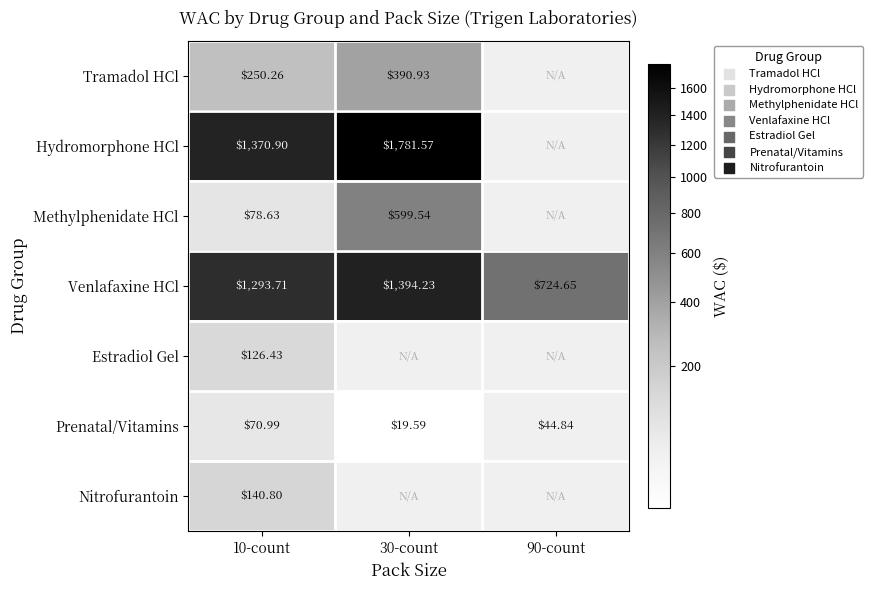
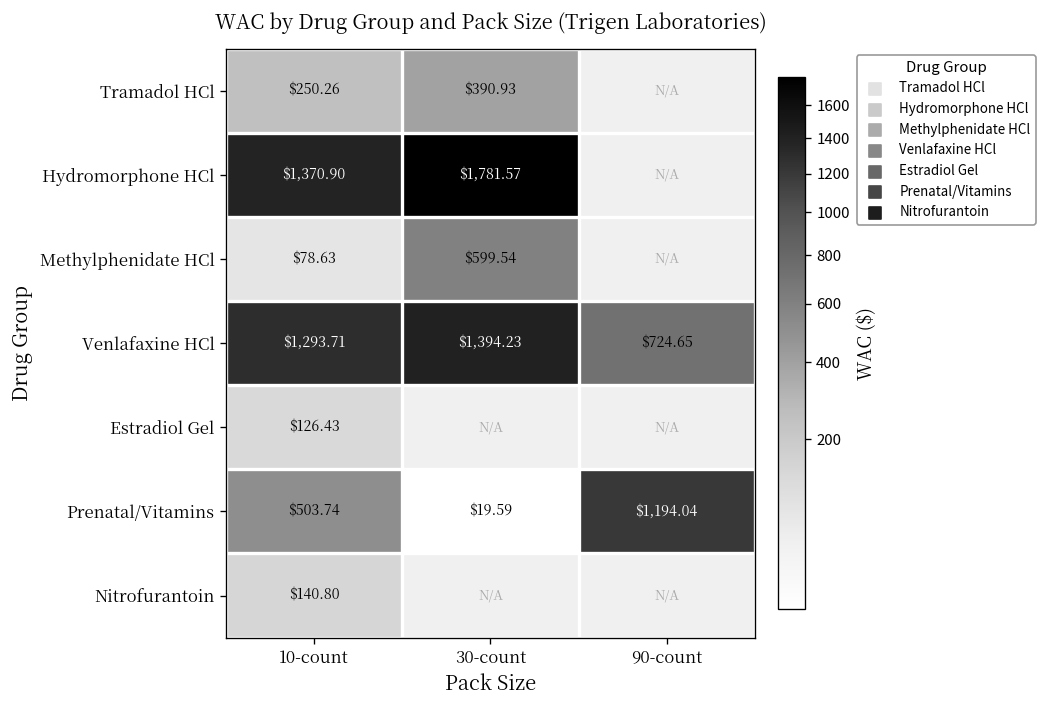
  {
    "Tramadol HCl": {
      "10-count": "$250.26",
      "30-count": "$390.93"
    },
    "Hydromorphone HCl": {
      "10-count": "$1,370.90",
      "30-count": "$1,781.57"
    },
    "Methylphenidate HCl": {
      "10-count": "$78.63",
      "30-count": "$599.54"
    },
    "Venlafaxine HCl": {
      "10-count": "$1,293.71",
      "30-count": "$1,394.23",
      "90-count": "$724.65"
    },
    "Estradiol Gel": {
      "10-count": "$126.43"
    },
    "Prenatal/Vitamins": {
-     "10-count": "$70.99",
+     "10-count": "$503.74",
      "30-count": "$19.59",
-     "90-count": "$44.84"
+     "90-count": "$1,194.04"
    },
    "Nitrofurantoin": {
      "10-count": "$140.80"
    }
  }
